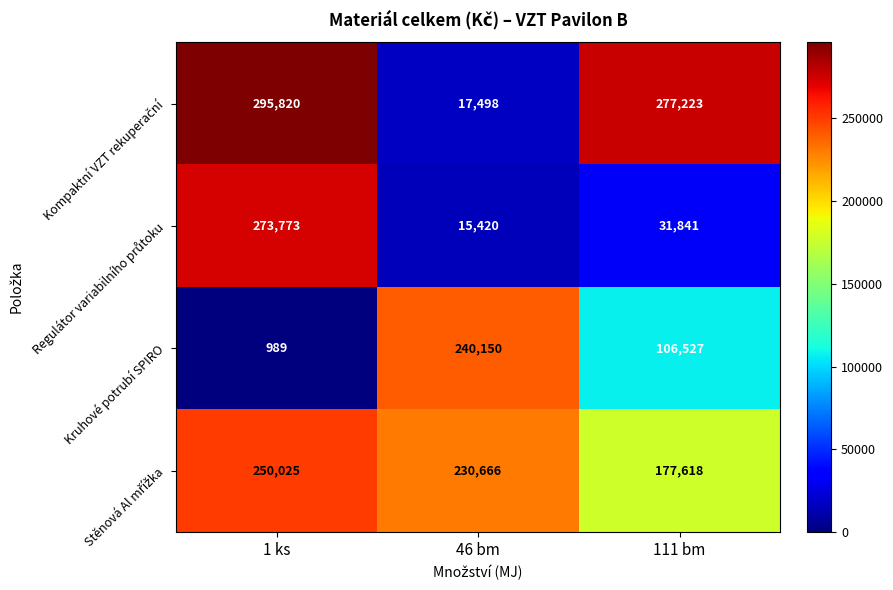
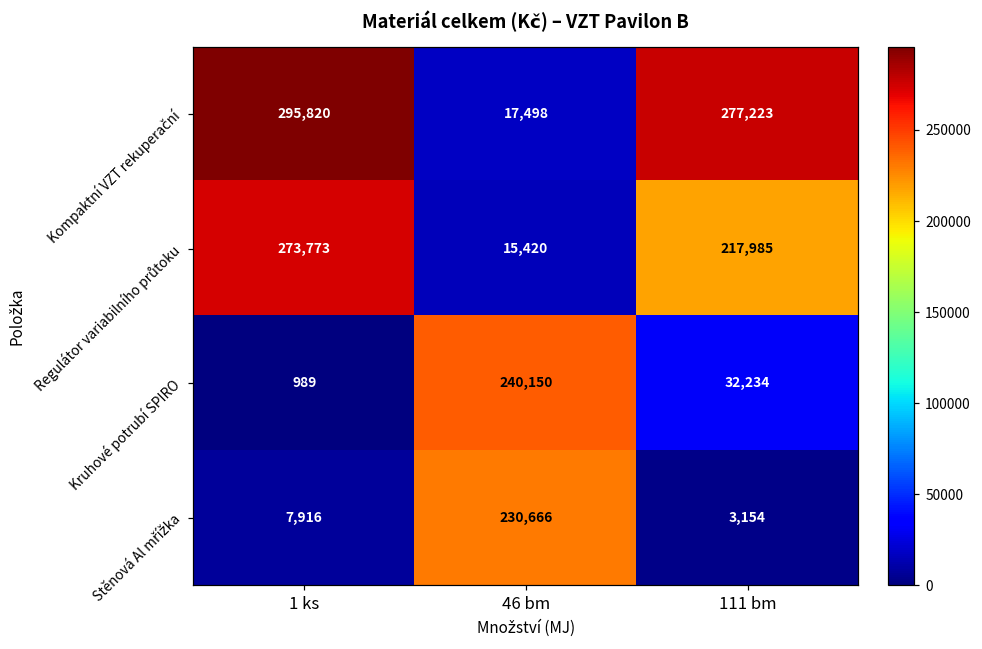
  {
    "Kompaktní VZT rekuperační": {
      "1 ks": "295,820",
      "46 bm": "17,498",
      "111 bm": "277,223"
    },
    "Regulátor variabilního průtoku": {
      "1 ks": "273,773",
      "46 bm": "15,420",
-     "111 bm": "31,841"
+     "111 bm": "217,985"
    },
    "Kruhové potrubí SPIRO": {
      "1 ks": "989",
      "46 bm": "240,150",
-     "111 bm": "106,527"
+     "111 bm": "32,234"
    },
    "Stěnová Al mřížka": {
-     "1 ks": "250,025",
+     "1 ks": "7,916",
      "46 bm": "230,666",
-     "111 bm": "177,618"
+     "111 bm": "3,154"
    }
  }
